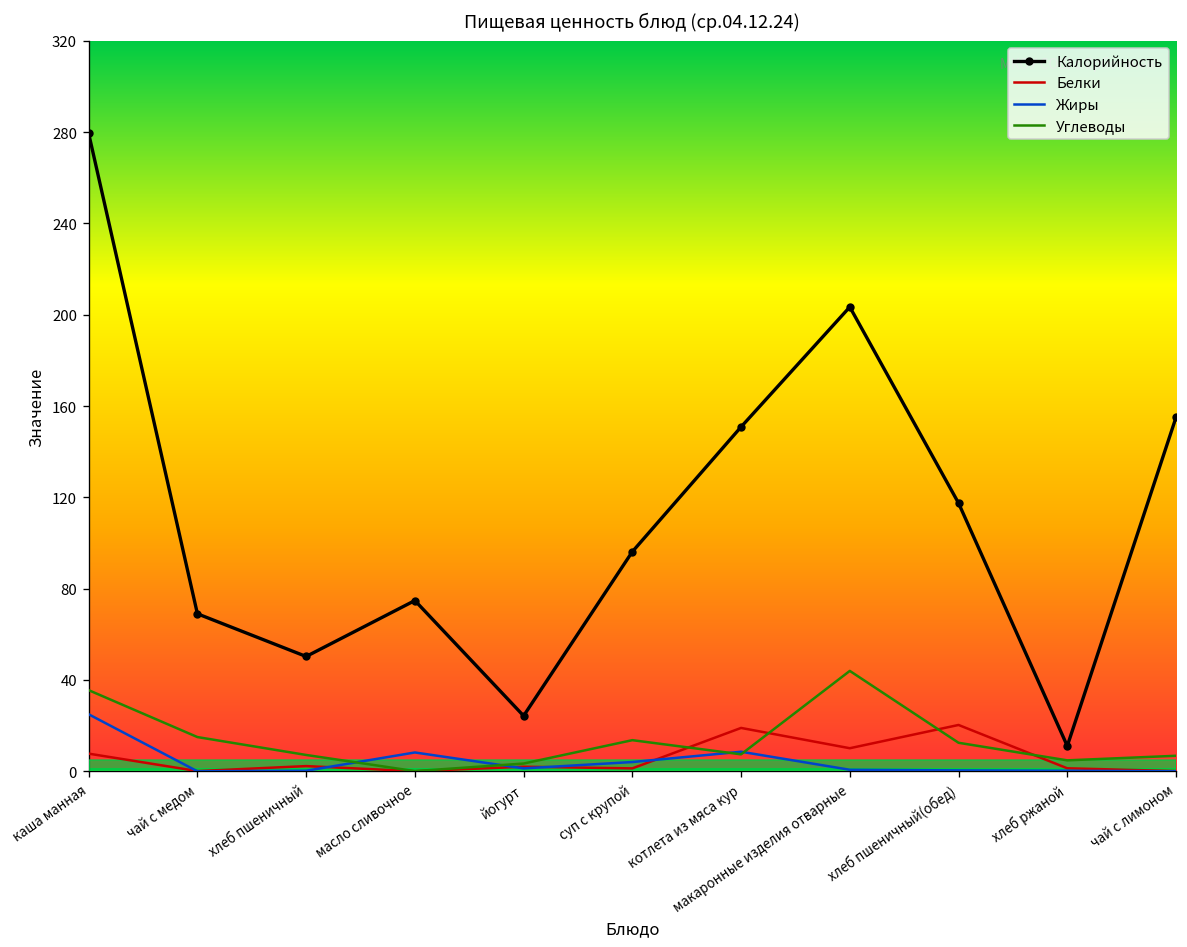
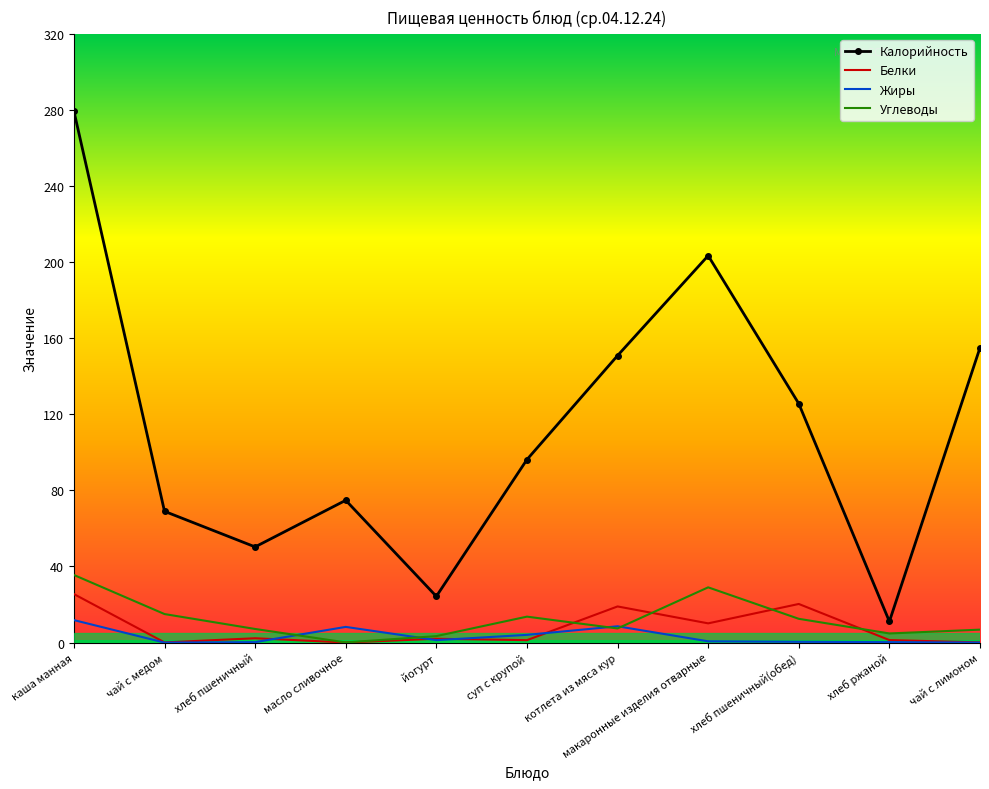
  {
    "Калорийность": {
      "каша манная": 279,
      "чай с медом": 69,
      "хлеб пшеничный": 50,
      "масло сливочное": 75,
      "йогурт": 24,
      "суп с крупой": 96,
      "котлета из мяса кур": 151,
      "макаронные изделия отварные": 203,
-     "хлеб пшеничный(обед)": 118,
+     "хлеб пшеничный(обед)": 126,
      "хлеб ржаной": 11,
      "чай с лимоном": 155
    },
    "Белки": {
-     "каша манная": 8,
+     "каша манная": 26,
      "котлета из мяса кур": 19,
      "макаронные изделия отварные": 10,
      "хлеб пшеничный(обед)": 20
    },
    "Жиры": {
-     "каша манная": 25,
+     "каша манная": 12,
      "масло сливочное": 8
    },
    "Углеводы": {
      "каша манная": 36,
      "чай с медом": 15,
      "хлеб пшеничный": 7,
      "суп с крупой": 14,
-     "макаронные изделия отварные": 44,
+     "макаронные изделия отварные": 29,
      "хлеб пшеничный(обед)": 13,
      "чай с лимоном": 7
    }
  }
